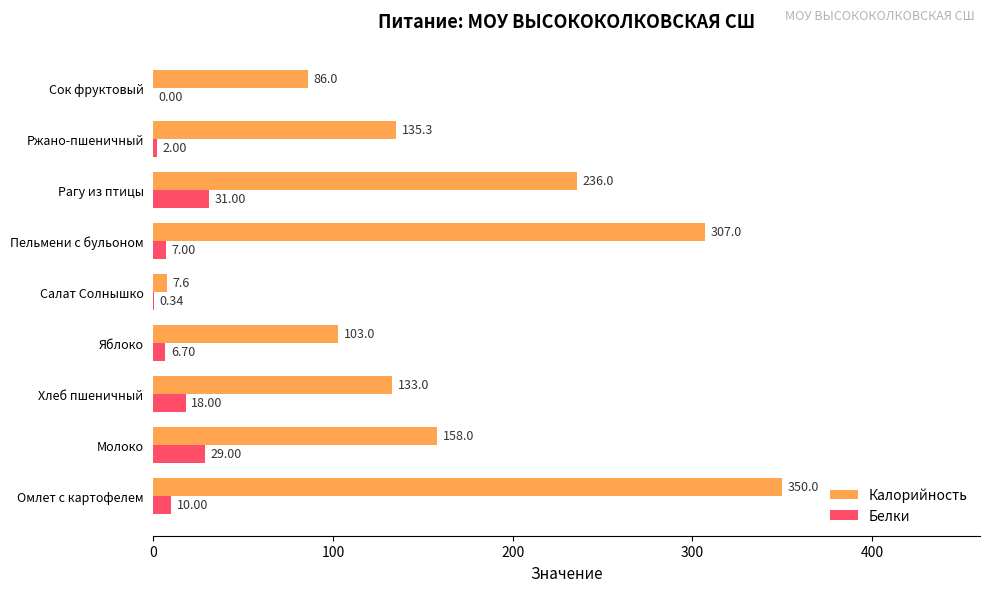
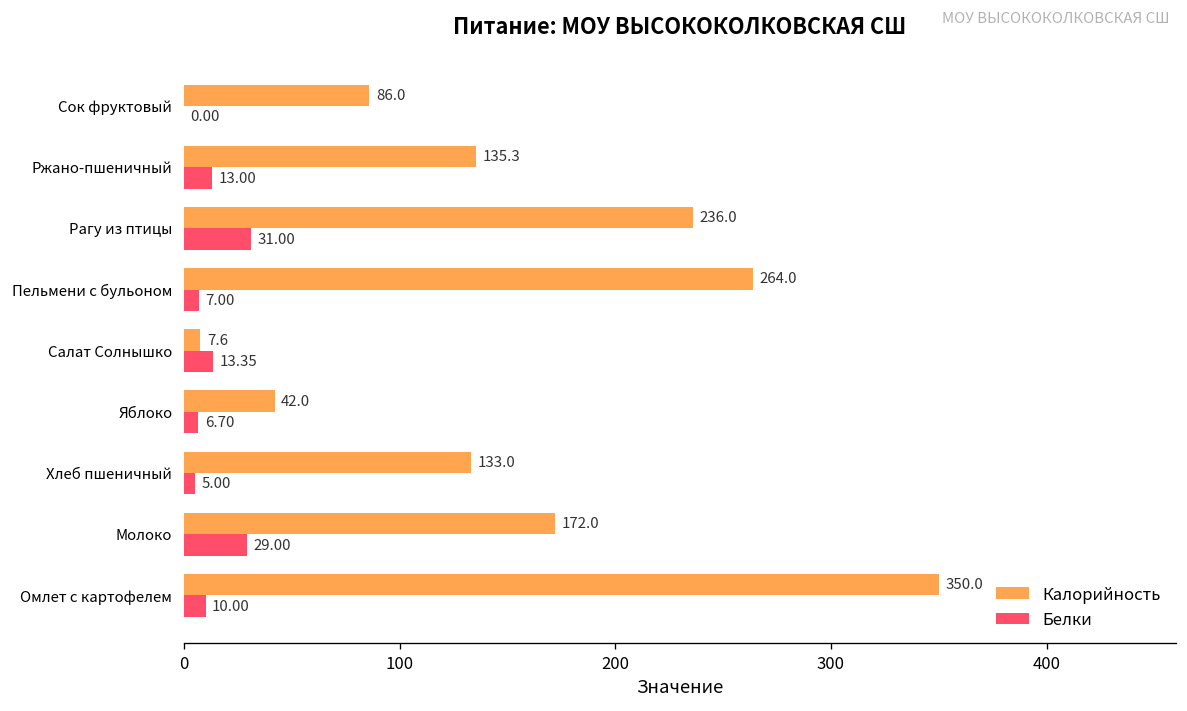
  {
    "Калорийность": {
      "Сок фруктовый": 86.0,
      "Ржано-пшеничный": 135.3,
      "Рагу из птицы": 236.0,
-     "Пельмени с бульоном": 307.0,
+     "Пельмени с бульоном": 264.0,
      "Салат Солнышко": 7.6,
-     "Яблоко": 103.0,
+     "Яблоко": 42.0,
      "Хлеб пшеничный": 133.0,
-     "Молоко": 158.0,
+     "Молоко": 172.0,
      "Омлет с картофелем": 350.0
    },
    "Белки": {
      "Сок фруктовый": 0.00,
-     "Ржано-пшеничный": 2.00,
+     "Ржано-пшеничный": 13.00,
      "Рагу из птицы": 31.00,
      "Пельмени с бульоном": 7.00,
-     "Салат Солнышко": 0.34,
+     "Салат Солнышко": 13.35,
      "Яблоко": 6.70,
-     "Хлеб пшеничный": 18.00,
+     "Хлеб пшеничный": 5.00,
      "Молоко": 29.00,
      "Омлет с картофелем": 10.00
    }
  }
